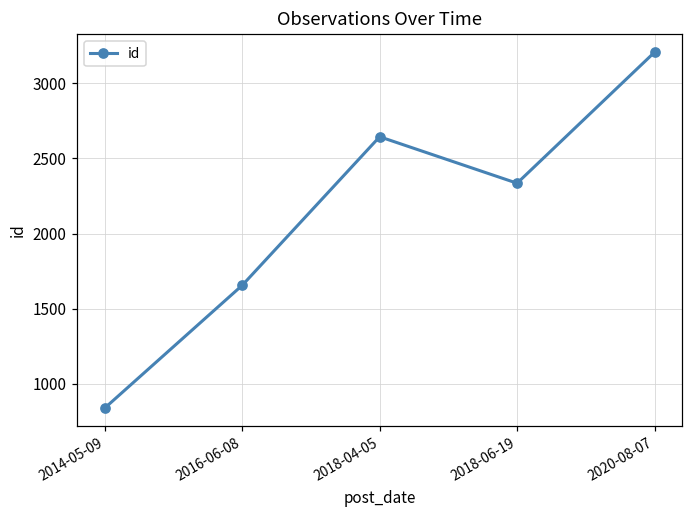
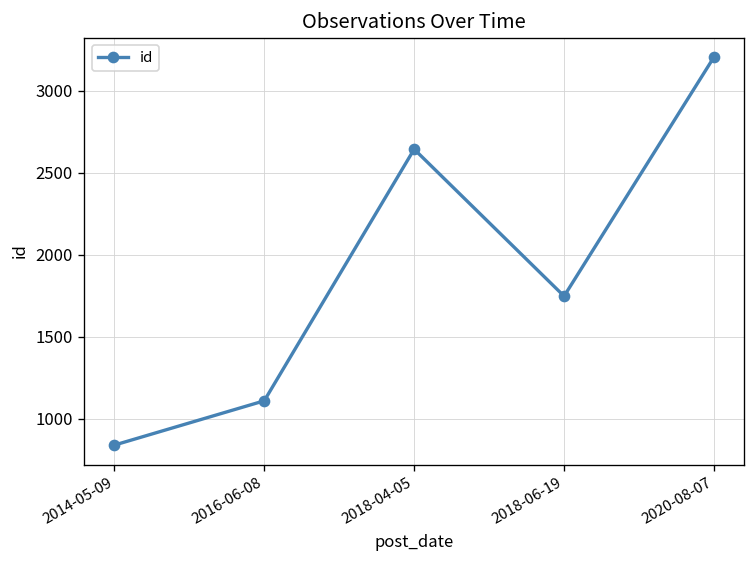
  {
    "2014-05-09": 840,
-   "2016-06-08": 1660,
+   "2016-06-08": 1110,
    "2018-04-05": 2640,
-   "2018-06-19": 2340,
+   "2018-06-19": 1750,
    "2020-08-07": 3210
  }
